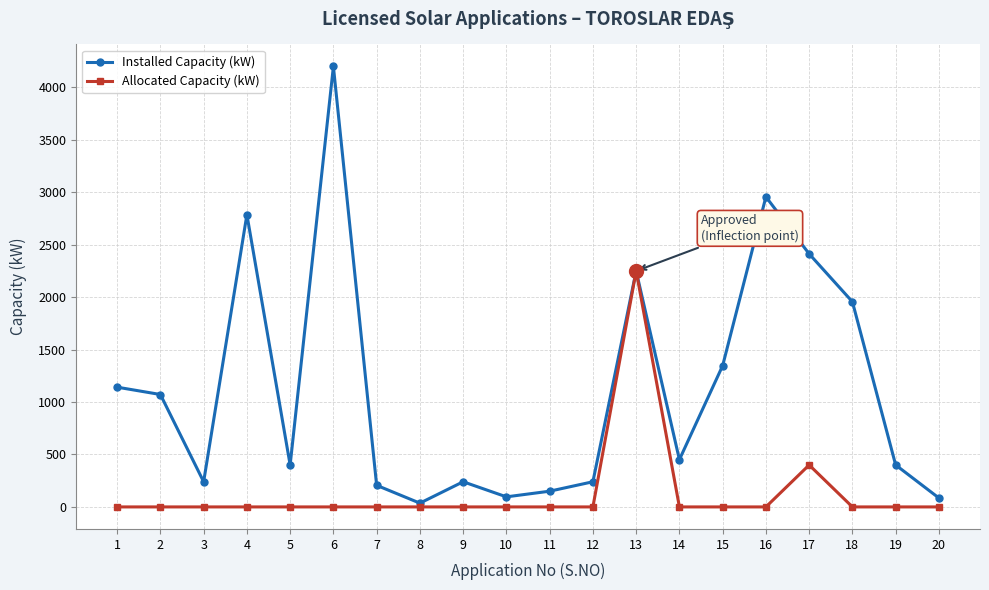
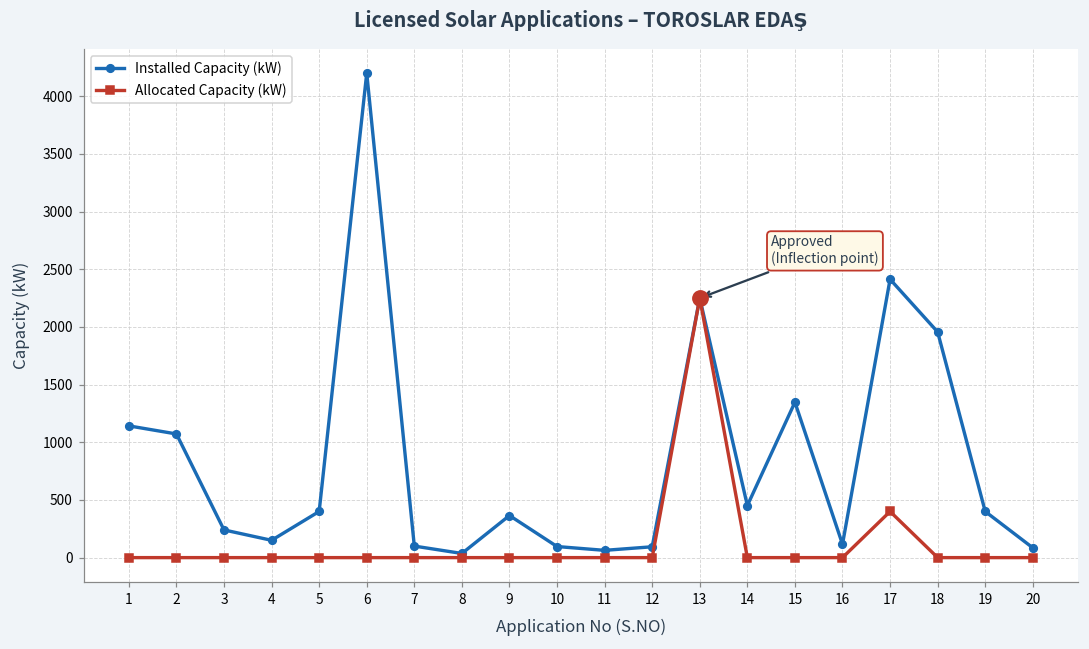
  {
    "Installed Capacity (kW)": {
      "1": 1140,
      "2": 1070,
      "3": 240,
-     "4": 2790,
+     "4": 150,
      "5": 400,
      "6": 4200,
-     "7": 210,
+     "7": 100,
      "8": 40,
-     "9": 240,
+     "9": 370,
      "10": 100,
-     "11": 150,
-     "12": 240,
+     "11": 60,
+     "12": 90,
      "14": 450,
      "15": 1350,
-     "16": 2960,
+     "16": 120,
      "17": 2410,
      "18": 1960,
      "19": 400,
      "20": 90
    }
  }
